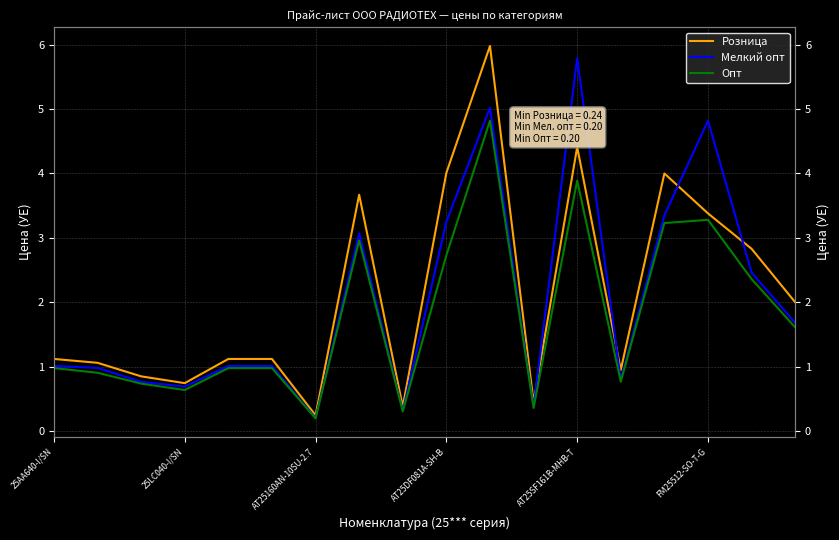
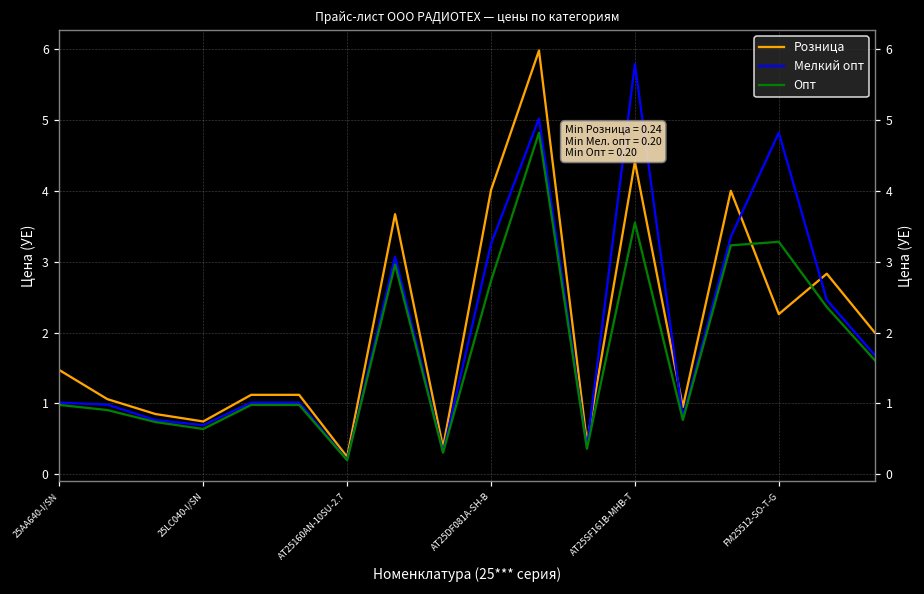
  {
    "Розница": {
-     "25AA640-I/SN": 1.1,
+     "25AA640-I/SN": 1.5,
      "25LC040-I/SN": 0.7,
      "AT25DF081A-SH-B": 4.0,
-     "FM25512-SO-T-G": 3.4
+     "FM25512-SO-T-G": 2.3
    },
    "Мелкий опт": {
      "25LC040-I/SN": 0.7,
      "AT25DF081A-SH-B": 3.3,
      "AT25SF161B-MHB-T": 5.8,
      "FM25512-SO-T-G": 4.8
    },
    "Опт": {
      "25LC040-I/SN": 0.6,
      "AT25DF081A-SH-B": 2.7,
-     "AT25SF161B-MHB-T": 3.9,
+     "AT25SF161B-MHB-T": 3.6,
      "FM25512-SO-T-G": 3.3
    }
  }
